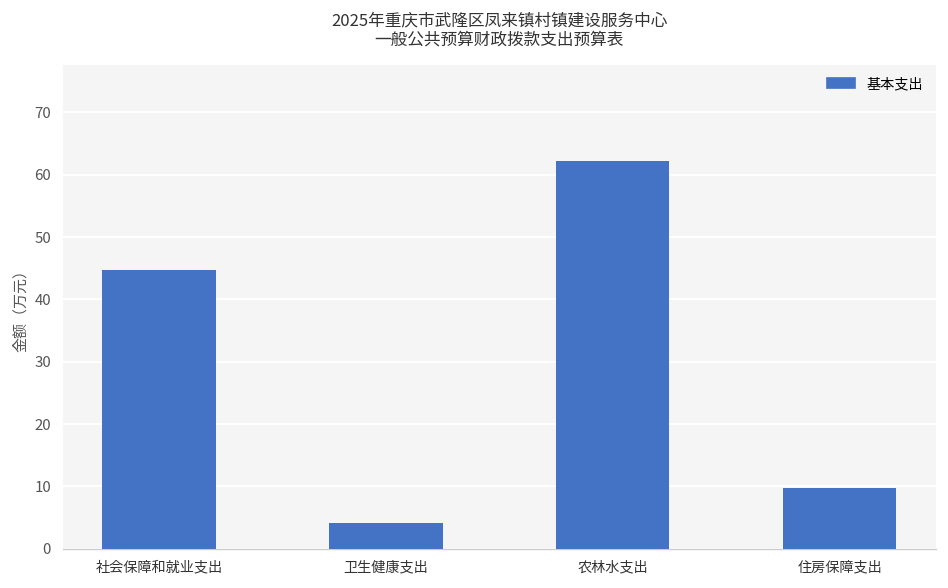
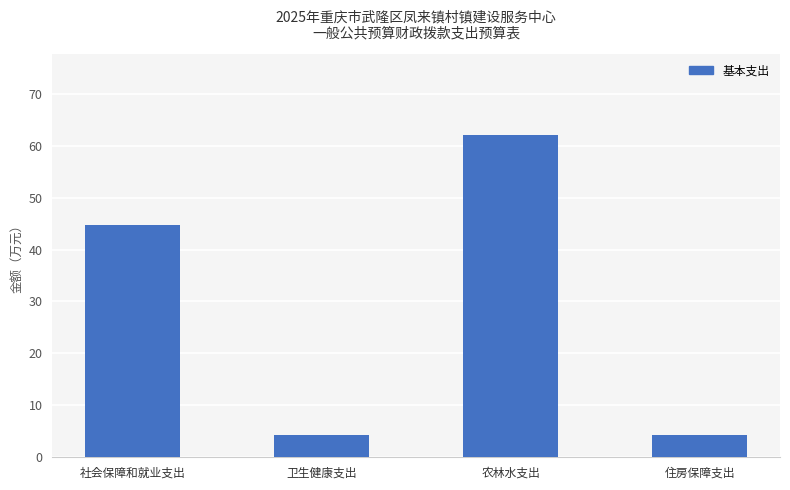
  {
    "社会保障和就业支出": 45,
    "卫生健康支出": 4,
    "农林水支出": 62,
-   "住房保障支出": 10
+   "住房保障支出": 4
  }
